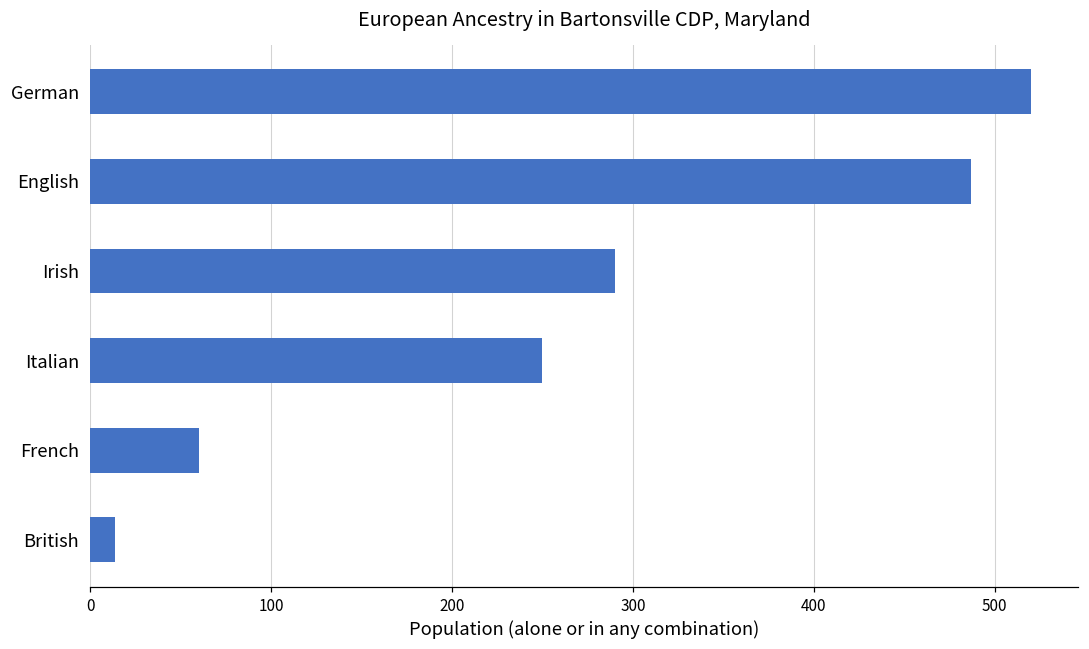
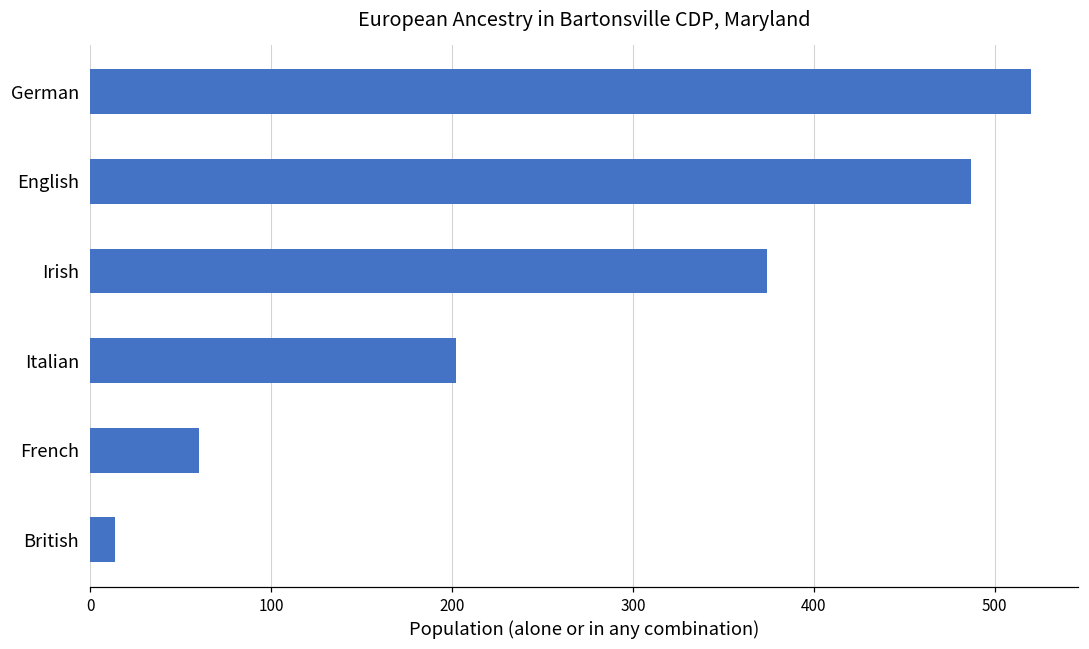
  {
    "German": 520,
    "English": 487,
-   "Irish": 290,
-   "Italian": 250,
+   "Irish": 374,
+   "Italian": 202,
    "French": 60,
    "British": 14
  }
